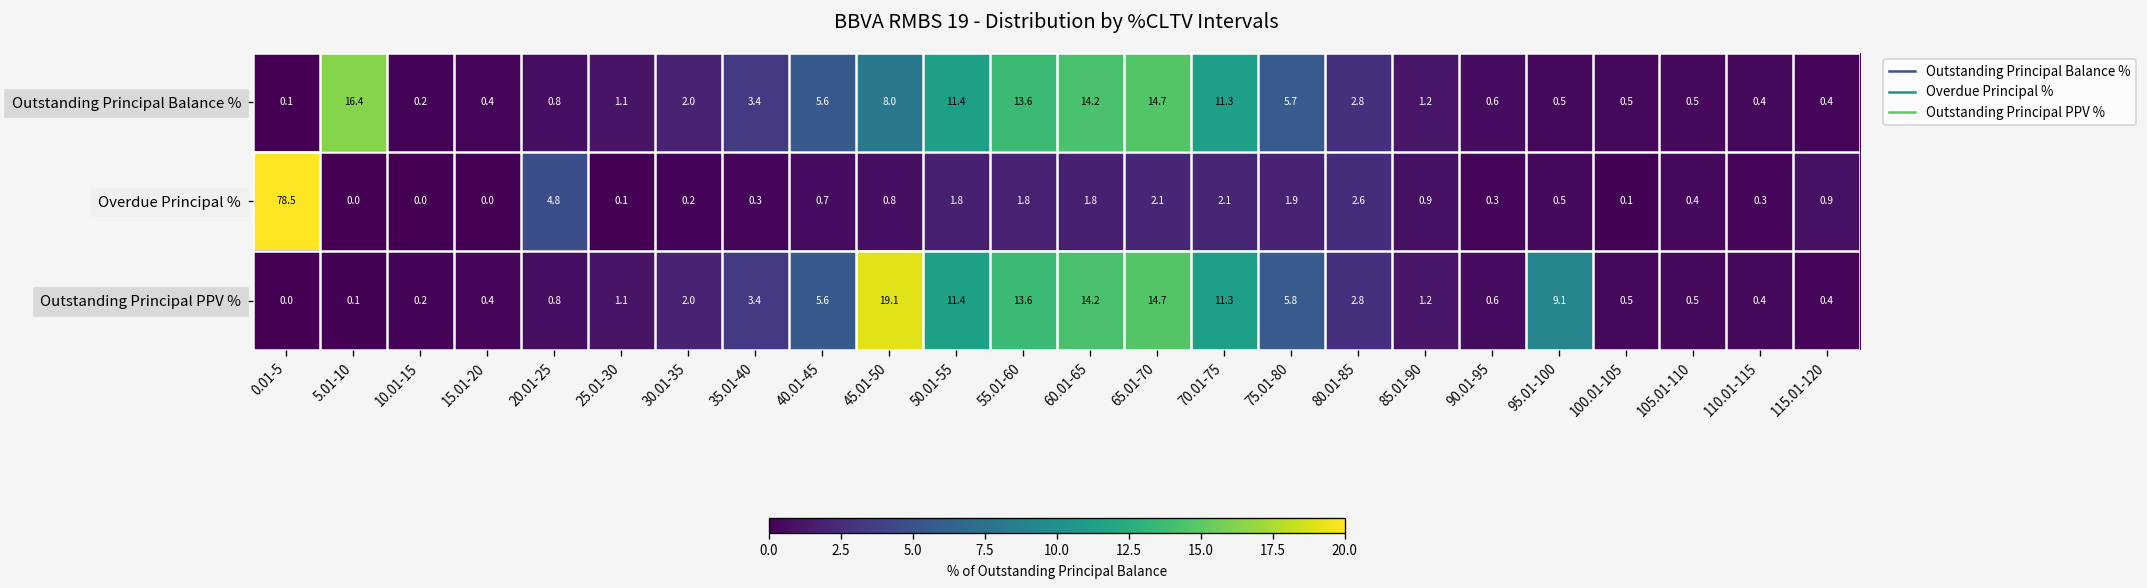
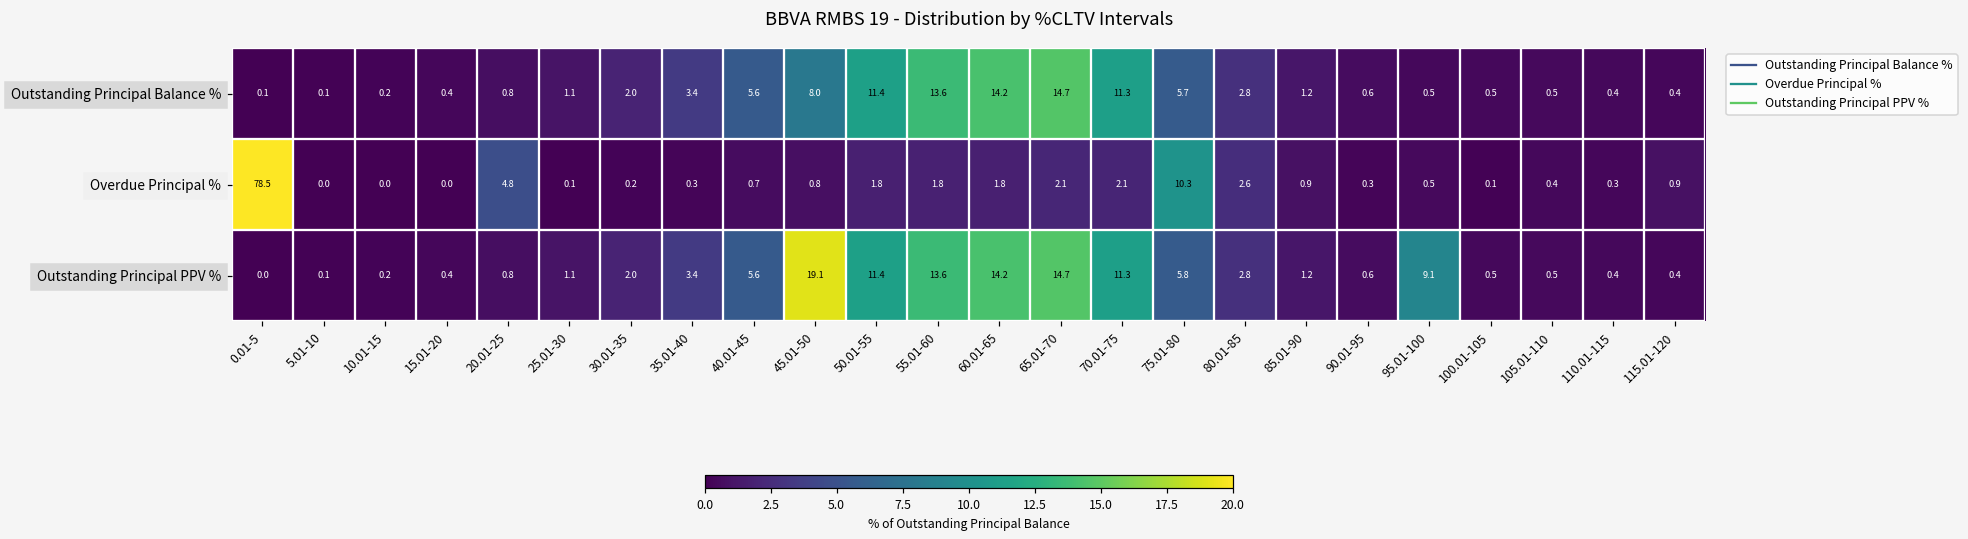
  {
    "Outstanding Principal Balance %": {
      "0.01-5": 0.1,
-     "5.01-10": 16.4,
+     "5.01-10": 0.1,
      "10.01-15": 0.2,
      "15.01-20": 0.4,
      "20.01-25": 0.8,
      "25.01-30": 1.1,
      "30.01-35": 2.0,
      "35.01-40": 3.4,
      "40.01-45": 5.6,
      "45.01-50": 8.0,
      "50.01-55": 11.4,
      "55.01-60": 13.6,
      "60.01-65": 14.2,
      "65.01-70": 14.7,
      "70.01-75": 11.3,
      "75.01-80": 5.7,
      "80.01-85": 2.8,
      "85.01-90": 1.2,
      "90.01-95": 0.6,
      "95.01-100": 0.5,
      "100.01-105": 0.5,
      "105.01-110": 0.5,
      "110.01-115": 0.4,
      "115.01-120": 0.4
    },
    "Overdue Principal %": {
      "0.01-5": 78.5,
      "5.01-10": 0.0,
      "10.01-15": 0.0,
      "15.01-20": 0.0,
      "20.01-25": 4.8,
      "25.01-30": 0.1,
      "30.01-35": 0.2,
      "35.01-40": 0.3,
      "40.01-45": 0.7,
      "45.01-50": 0.8,
      "50.01-55": 1.8,
      "55.01-60": 1.8,
      "60.01-65": 1.8,
      "65.01-70": 2.1,
      "70.01-75": 2.1,
-     "75.01-80": 1.9,
+     "75.01-80": 10.3,
      "80.01-85": 2.6,
      "85.01-90": 0.9,
      "90.01-95": 0.3,
      "95.01-100": 0.5,
      "100.01-105": 0.1,
      "105.01-110": 0.4,
      "110.01-115": 0.3,
      "115.01-120": 0.9
    },
    "Outstanding Principal PPV %": {
      "0.01-5": 0.0,
      "5.01-10": 0.1,
      "10.01-15": 0.2,
      "15.01-20": 0.4,
      "20.01-25": 0.8,
      "25.01-30": 1.1,
      "30.01-35": 2.0,
      "35.01-40": 3.4,
      "40.01-45": 5.6,
      "45.01-50": 19.1,
      "50.01-55": 11.4,
      "55.01-60": 13.6,
      "60.01-65": 14.2,
      "65.01-70": 14.7,
      "70.01-75": 11.3,
      "75.01-80": 5.8,
      "80.01-85": 2.8,
      "85.01-90": 1.2,
      "90.01-95": 0.6,
      "95.01-100": 9.1,
      "100.01-105": 0.5,
      "105.01-110": 0.5,
      "110.01-115": 0.4,
      "115.01-120": 0.4
    }
  }
